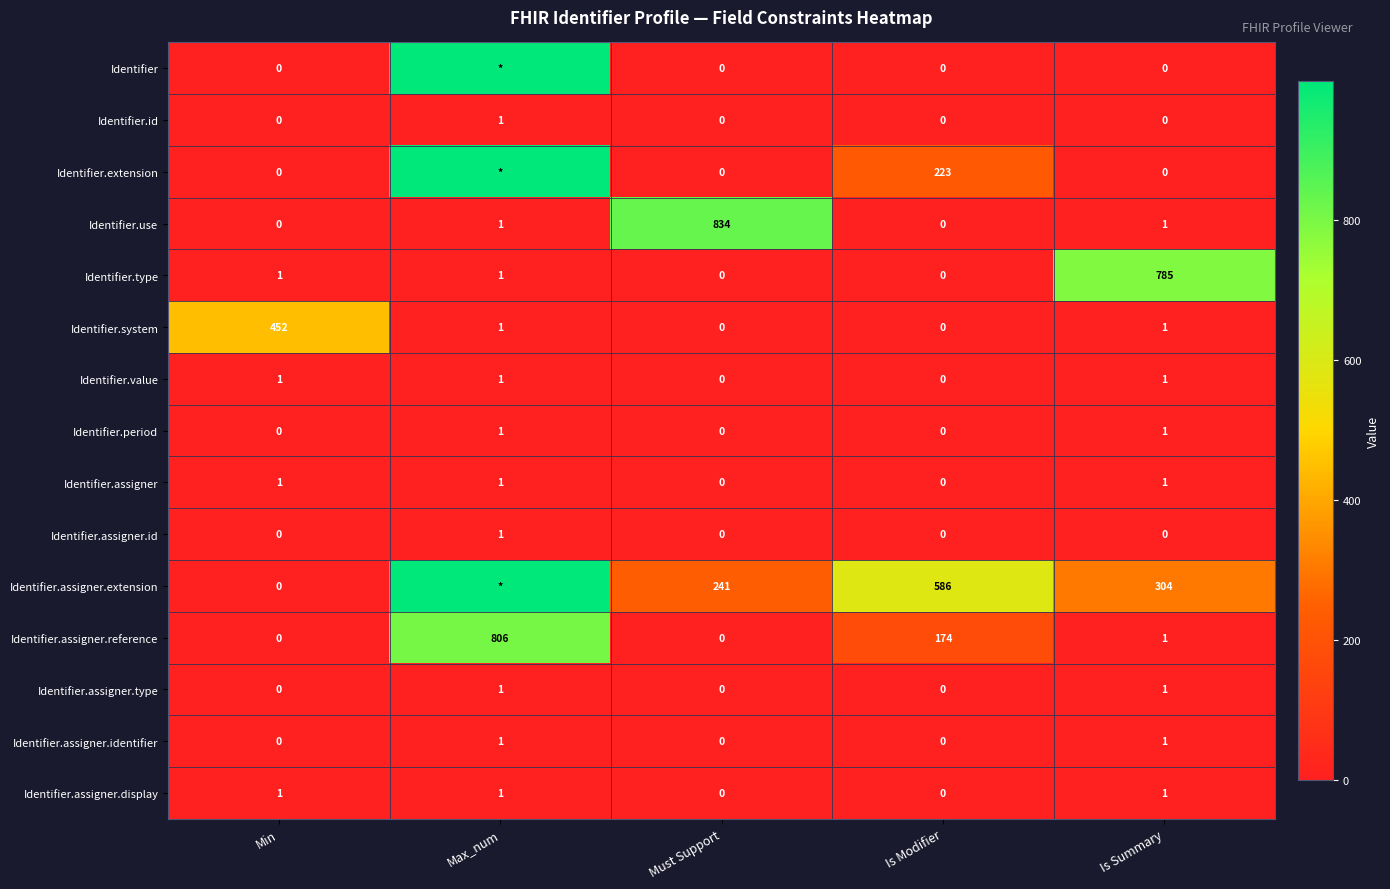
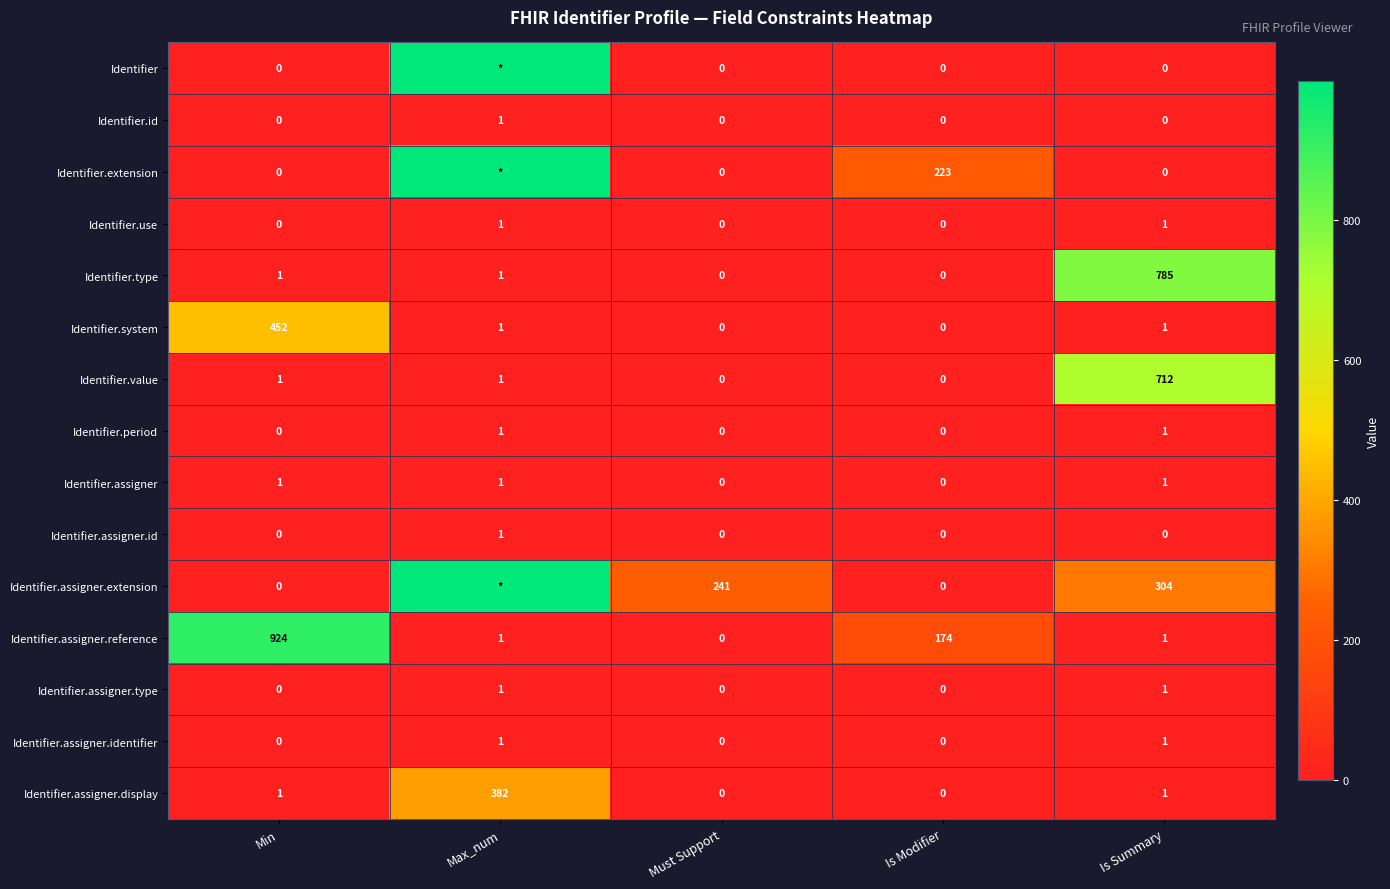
  {
    "Identifier": {
      "Min": 0,
      "Must Support": 0,
      "Is Modifier": 0,
      "Is Summary": 0
    },
    "Identifier.id": {
      "Min": 0,
      "Max_num": 1,
      "Must Support": 0,
      "Is Modifier": 0,
      "Is Summary": 0
    },
    "Identifier.extension": {
      "Min": 0,
      "Must Support": 0,
      "Is Modifier": 223,
      "Is Summary": 0
    },
    "Identifier.use": {
      "Min": 0,
      "Max_num": 1,
-     "Must Support": 834,
+     "Must Support": 0,
      "Is Modifier": 0,
      "Is Summary": 1
    },
    "Identifier.type": {
      "Min": 1,
      "Max_num": 1,
      "Must Support": 0,
      "Is Modifier": 0,
      "Is Summary": 785
    },
    "Identifier.system": {
      "Min": 452,
      "Max_num": 1,
      "Must Support": 0,
      "Is Modifier": 0,
      "Is Summary": 1
    },
    "Identifier.value": {
      "Min": 1,
      "Max_num": 1,
      "Must Support": 0,
      "Is Modifier": 0,
-     "Is Summary": 1
+     "Is Summary": 712
    },
    "Identifier.period": {
      "Min": 0,
      "Max_num": 1,
      "Must Support": 0,
      "Is Modifier": 0,
      "Is Summary": 1
    },
    "Identifier.assigner": {
      "Min": 1,
      "Max_num": 1,
      "Must Support": 0,
      "Is Modifier": 0,
      "Is Summary": 1
    },
    "Identifier.assigner.id": {
      "Min": 0,
      "Max_num": 1,
      "Must Support": 0,
      "Is Modifier": 0,
      "Is Summary": 0
    },
    "Identifier.assigner.extension": {
      "Min": 0,
      "Must Support": 241,
-     "Is Modifier": 586,
+     "Is Modifier": 0,
      "Is Summary": 304
    },
    "Identifier.assigner.reference": {
-     "Min": 0,
-     "Max_num": 806,
+     "Min": 924,
+     "Max_num": 1,
      "Must Support": 0,
      "Is Modifier": 174,
      "Is Summary": 1
    },
    "Identifier.assigner.type": {
      "Min": 0,
      "Max_num": 1,
      "Must Support": 0,
      "Is Modifier": 0,
      "Is Summary": 1
    },
    "Identifier.assigner.identifier": {
      "Min": 0,
      "Max_num": 1,
      "Must Support": 0,
      "Is Modifier": 0,
      "Is Summary": 1
    },
    "Identifier.assigner.display": {
      "Min": 1,
-     "Max_num": 1,
+     "Max_num": 382,
      "Must Support": 0,
      "Is Modifier": 0,
      "Is Summary": 1
    }
  }
